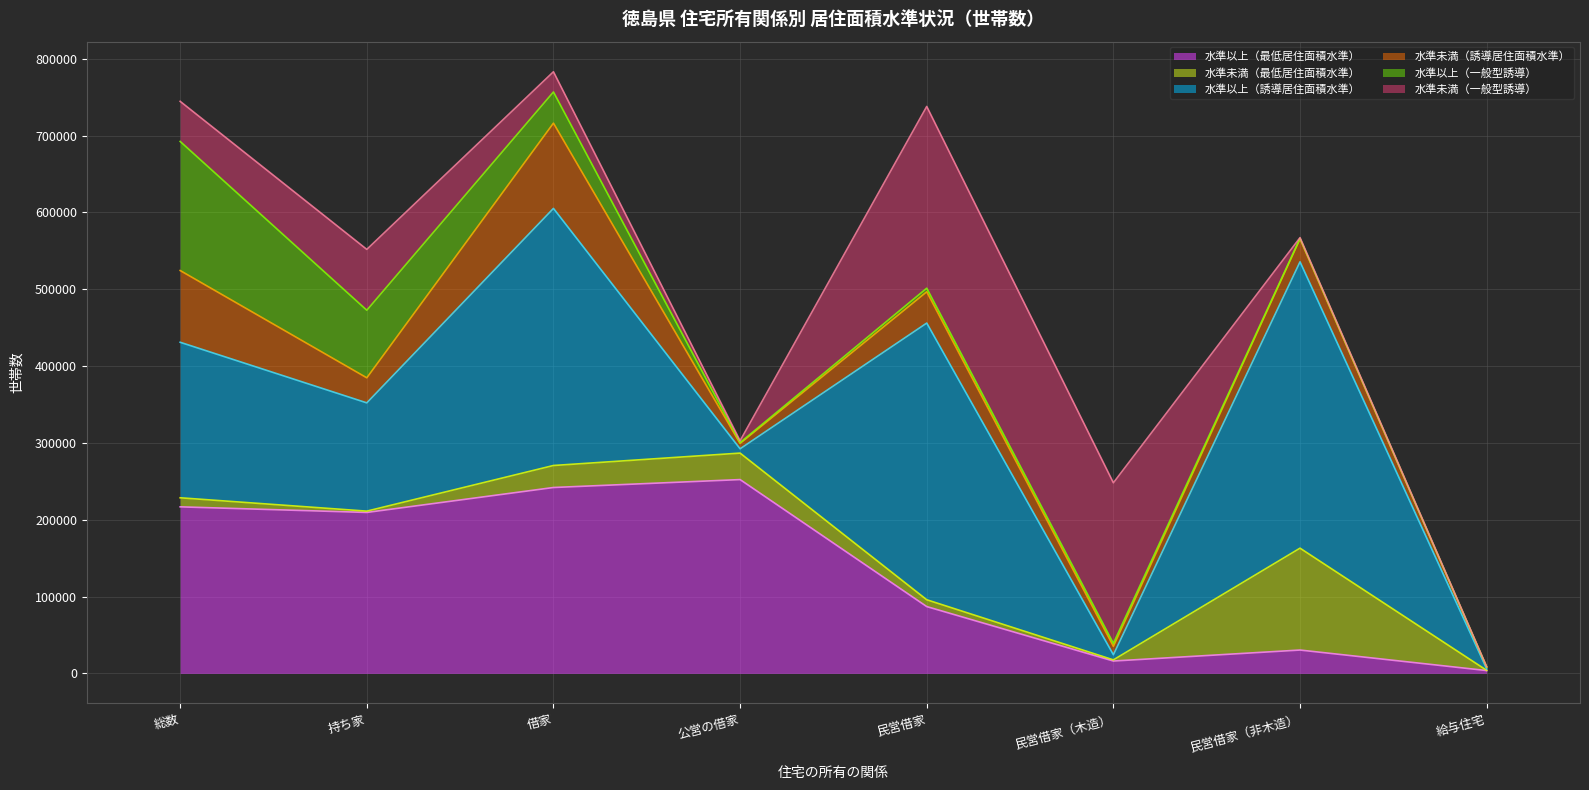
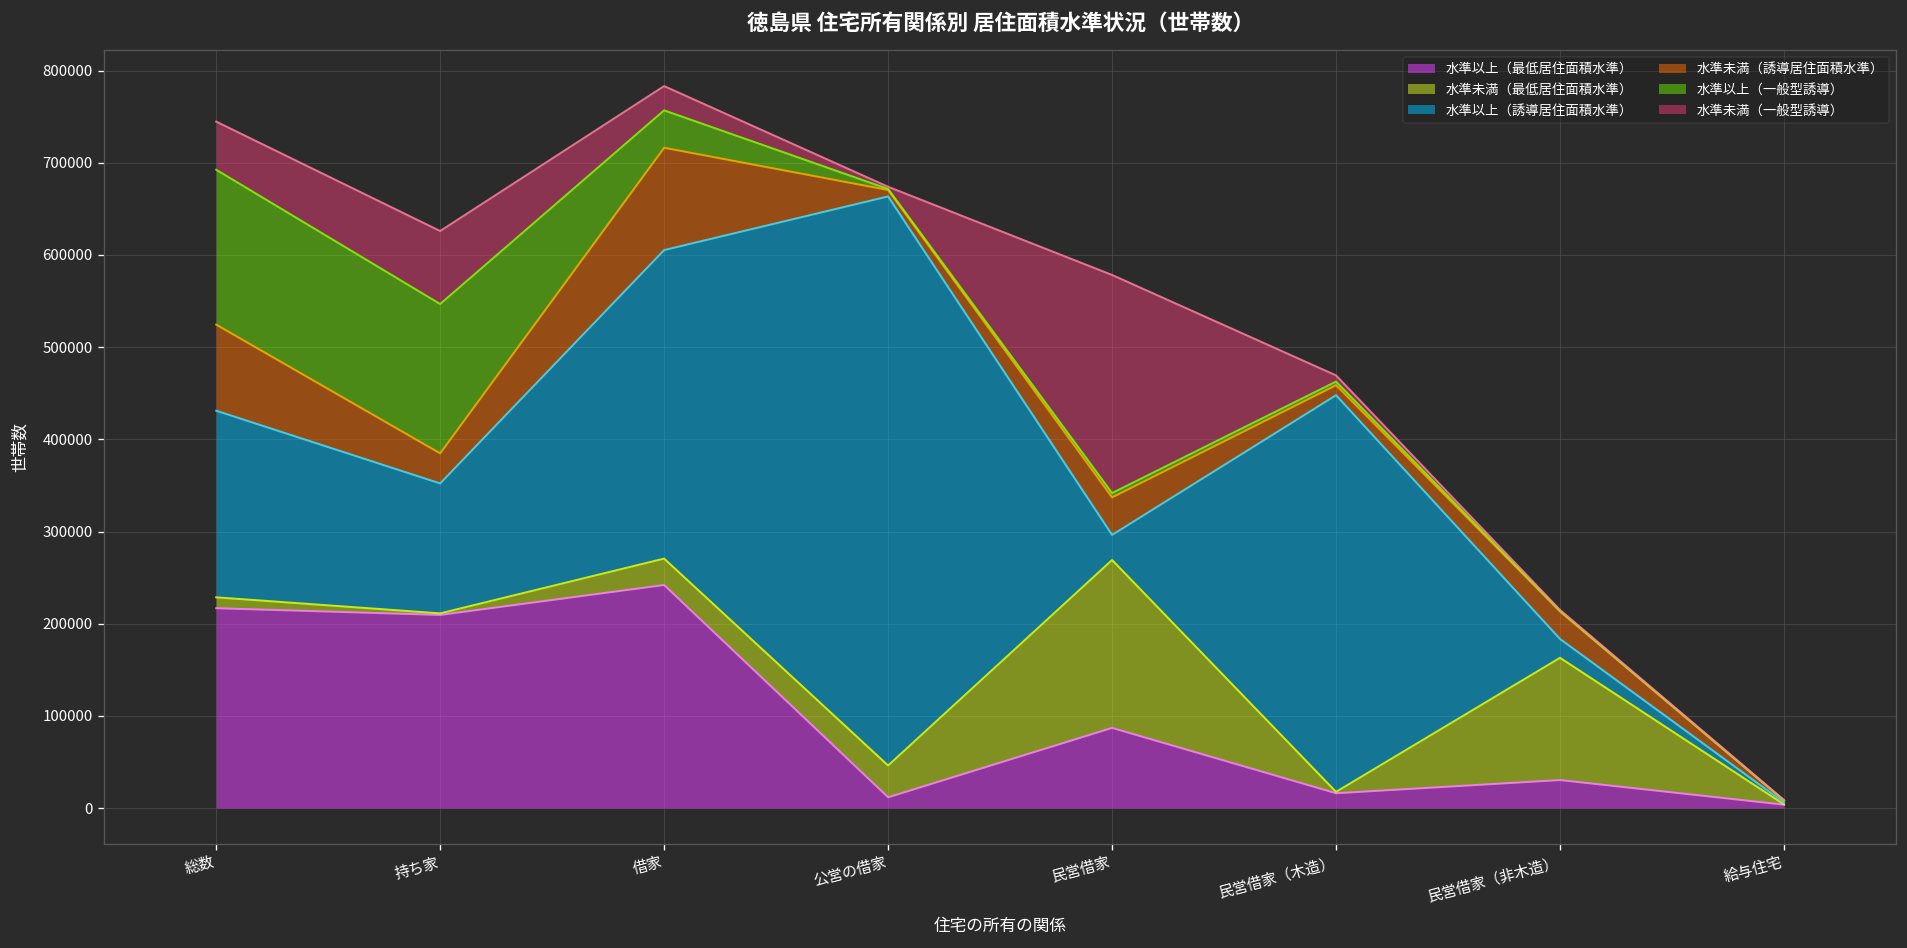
  {
    "水準以上（最低居住面積水準）": {
      "総数": 220000,
      "借家": 240000,
-     "公営の借家": 250000,
+     "公営の借家": 10000,
      "民営借家": 90000,
      "民営借家（非木造）": 30000
    },
    "水準未満（最低居住面積水準）": {
      "総数": 10000,
      "借家": 30000,
      "公営の借家": 30000,
-     "民営借家": 10000,
+     "民営借家": 180000,
      "民営借家（非木造）": 130000
    },
    "水準以上（誘導居住面積水準）": {
      "総数": 200000,
      "持ち家": 140000,
      "借家": 330000,
-     "公営の借家": 10000,
-     "民営借家": 360000,
-     "民営借家（木造）": 10000,
-     "民営借家（非木造）": 370000
+     "公営の借家": 620000,
+     "民営借家": 30000,
+     "民営借家（木造）": 430000,
+     "民営借家（非木造）": 20000
    },
    "水準未満（誘導居住面積水準）": {
      "総数": 90000,
      "持ち家": 30000,
      "借家": 110000,
      "民営借家": 40000,
      "民営借家（木造）": 10000
    },
    "水準以上（一般型誘導）": {
      "総数": 170000,
-     "持ち家": 90000,
+     "持ち家": 160000,
      "借家": 40000,
      "民営借家": 0,
      "民営借家（木造）": 0
    },
    "水準未満（一般型誘導）": {
      "総数": 50000,
      "持ち家": 80000,
      "借家": 30000,
      "民営借家": 240000,
-     "民営借家（木造）": 210000
+     "民営借家（木造）": 10000
    }
  }
